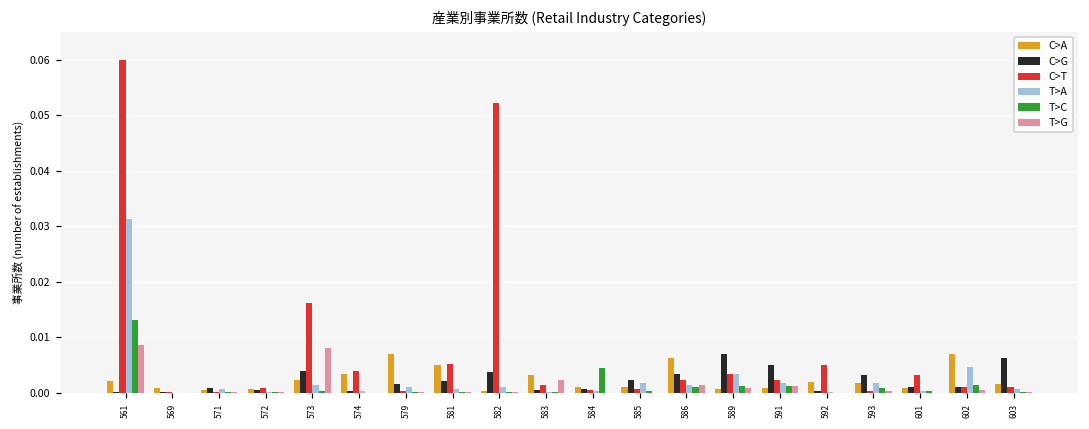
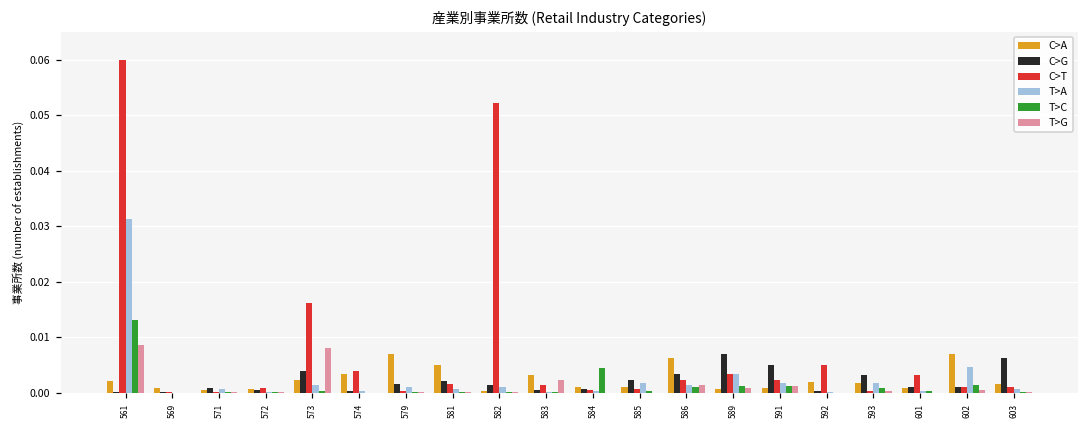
  {
    "C>A": {
      "561": 0.002,
      "569": 0.001,
      "572": 0.001,
      "573": 0.002,
      "574": 0.003,
      "579": 0.007,
      "581": 0.005,
      "583": 0.003,
      "584": 0.001,
      "585": 0.001,
      "586": 0.006,
      "589": 0.001,
      "591": 0.001,
      "592": 0.002,
      "593": 0.002,
      "601": 0.001,
      "602": 0.007,
      "603": 0.002
    },
    "C>G": {
      "571": 0.001,
      "572": 0.001,
      "573": 0.004,
      "579": 0.002,
      "581": 0.002,
-     "582": 0.004,
+     "582": 0.002,
      "584": 0.001,
      "585": 0.002,
      "586": 0.003,
      "589": 0.007,
      "591": 0.005,
      "593": 0.003,
      "601": 0.001,
      "602": 0.001,
      "603": 0.006
    },
    "C>T": {
      "561": 0.060,
      "572": 0.001,
      "573": 0.016,
      "574": 0.004,
-     "581": 0.005,
+     "581": 0.002,
      "582": 0.052,
      "583": 0.002,
      "585": 0.001,
      "586": 0.002,
      "589": 0.003,
      "591": 0.002,
      "592": 0.005,
      "601": 0.003,
      "602": 0.001,
      "603": 0.001
    },
    "T>A": {
      "561": 0.031,
      "571": 0.001,
      "573": 0.001,
      "579": 0.001,
      "581": 0.001,
      "582": 0.001,
      "585": 0.002,
      "586": 0.001,
      "589": 0.003,
      "591": 0.002,
      "593": 0.002,
      "602": 0.005,
      "603": 0.001
    },
    "T>C": {
      "561": 0.013,
      "569": 0.000,
      "584": 0.005,
      "586": 0.001,
      "589": 0.001,
      "591": 0.001,
      "593": 0.001,
      "602": 0.001
    },
    "T>G": {
      "561": 0.009,
      "569": 0.000,
      "573": 0.008,
      "574": 0.000,
      "583": 0.002,
      "586": 0.001,
      "589": 0.001,
      "591": 0.001,
      "602": 0.001
    }
  }
